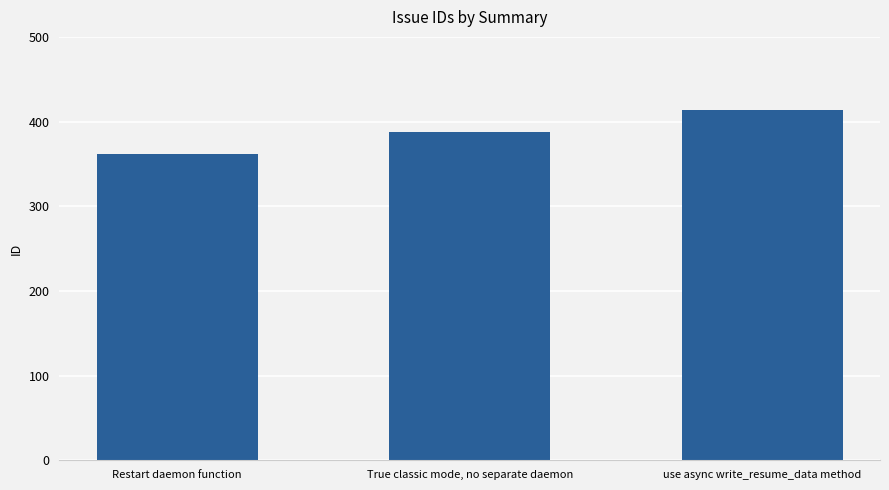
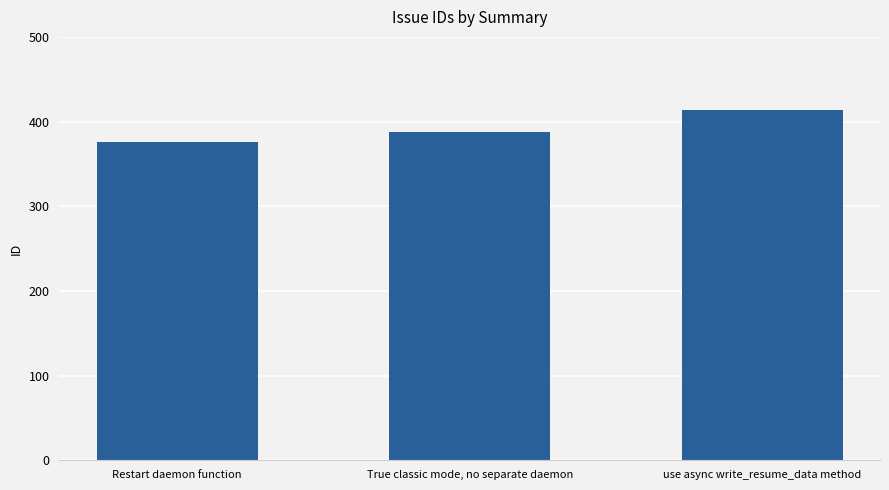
  {
-   "Restart daemon function": 360,
+   "Restart daemon function": 380,
    "True classic mode, no separate daemon": 390,
    "use async write_resume_data method": 410
  }
